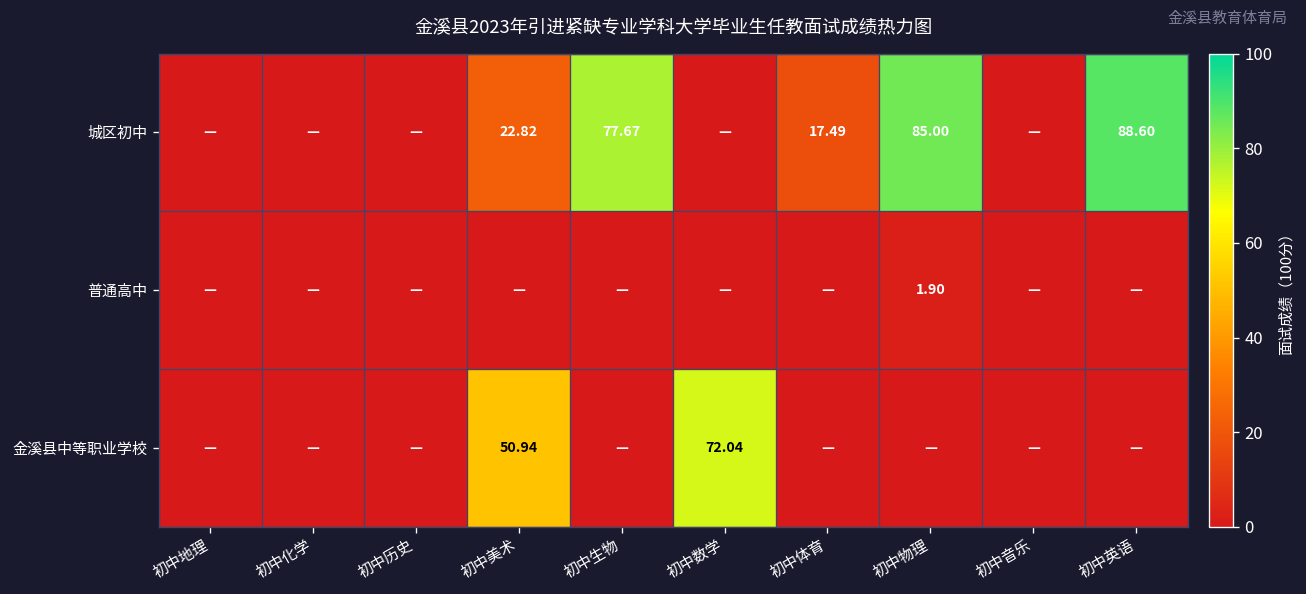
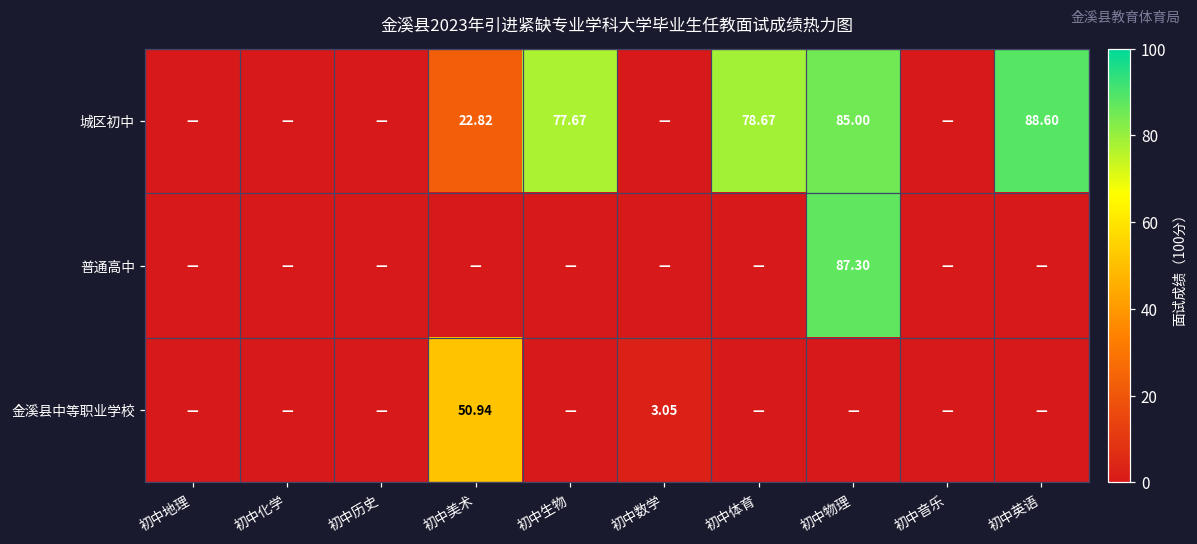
  {
    "城区初中": {
      "初中美术": 22.82,
      "初中生物": 77.67,
-     "初中体育": 17.49,
+     "初中体育": 78.67,
      "初中物理": 85.00,
      "初中英语": 88.60
    },
    "普通高中": {
-     "初中物理": 1.90
+     "初中物理": 87.30
    },
    "金溪县中等职业学校": {
      "初中美术": 50.94,
-     "初中数学": 72.04
+     "初中数学": 3.05
    }
  }
